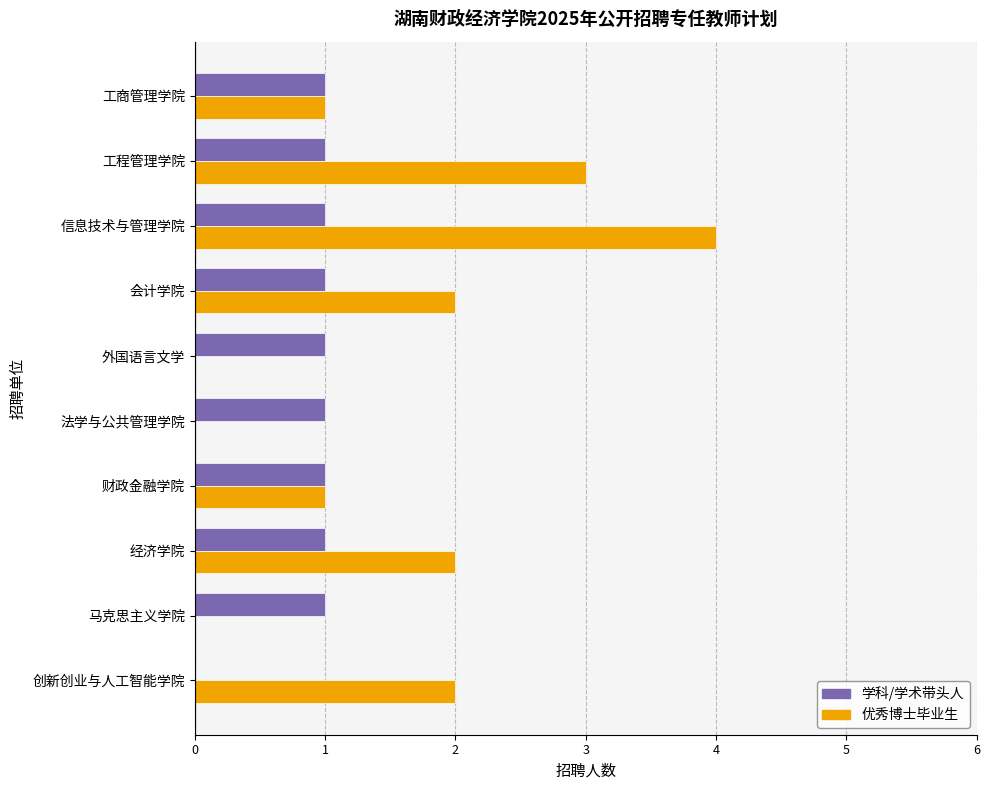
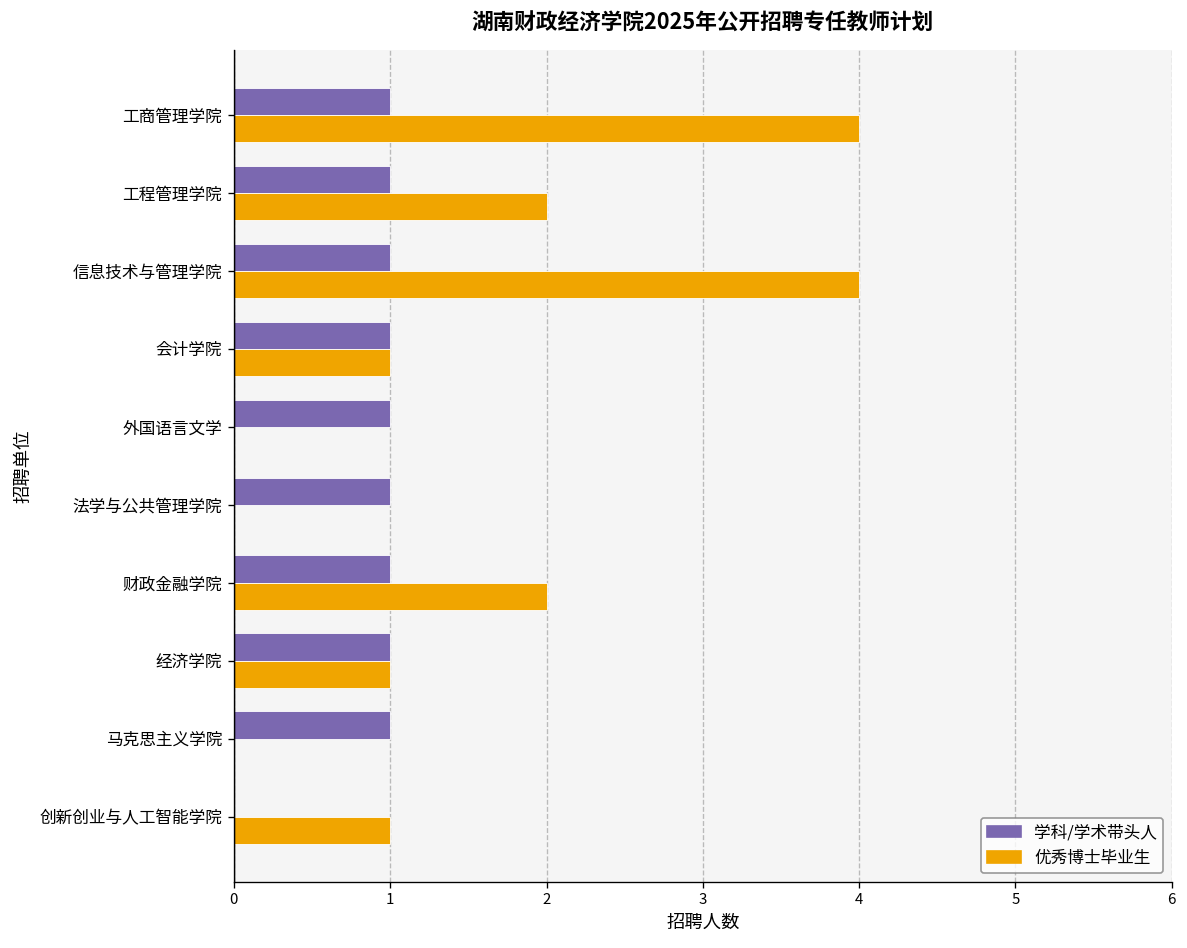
  {
    "学科/学术带头人": {
      "工商管理学院": 1,
      "工程管理学院": 1,
      "信息技术与管理学院": 1,
      "会计学院": 1,
      "外国语言文学": 1,
      "法学与公共管理学院": 1,
      "财政金融学院": 1,
      "经济学院": 1,
      "马克思主义学院": 1,
      "创新创业与人工智能学院": 0
    },
    "优秀博士毕业生": {
-     "工商管理学院": 1,
-     "工程管理学院": 3,
+     "工商管理学院": 4,
+     "工程管理学院": 2,
      "信息技术与管理学院": 4,
-     "会计学院": 2,
+     "会计学院": 1,
      "外国语言文学": 0,
      "法学与公共管理学院": 0,
-     "财政金融学院": 1,
-     "经济学院": 2,
+     "财政金融学院": 2,
+     "经济学院": 1,
      "马克思主义学院": 0,
-     "创新创业与人工智能学院": 2
+     "创新创业与人工智能学院": 1
    }
  }
